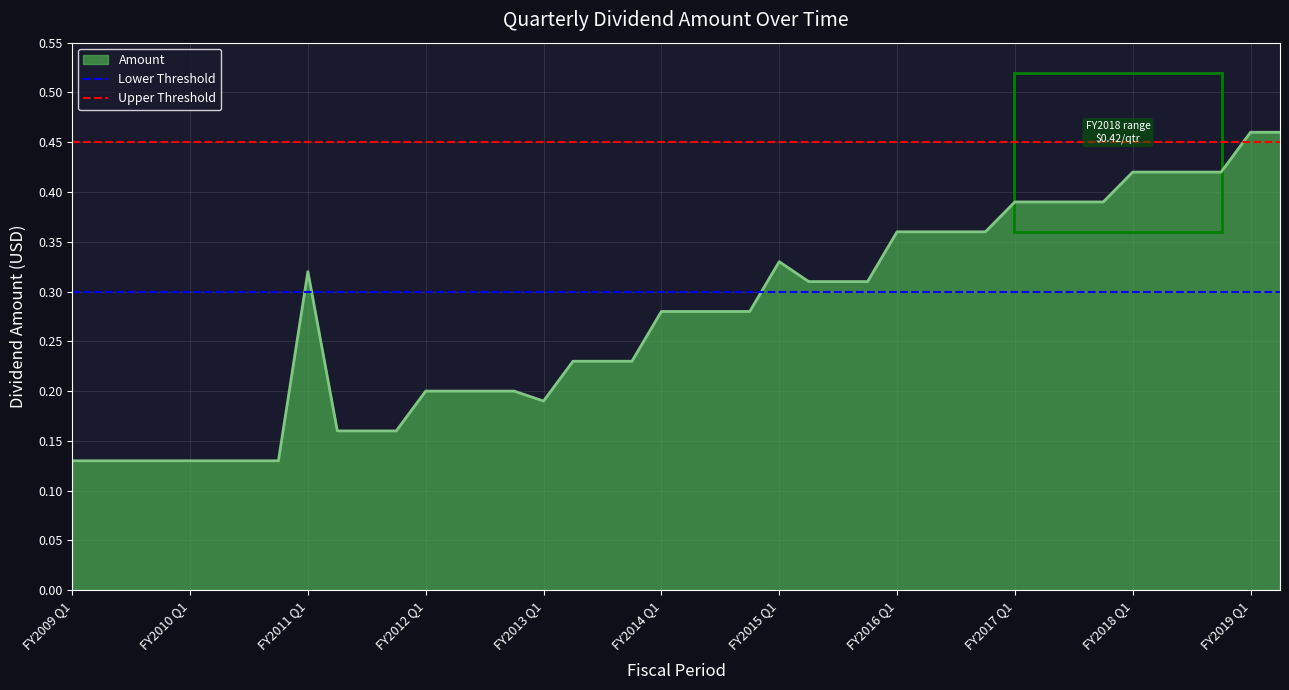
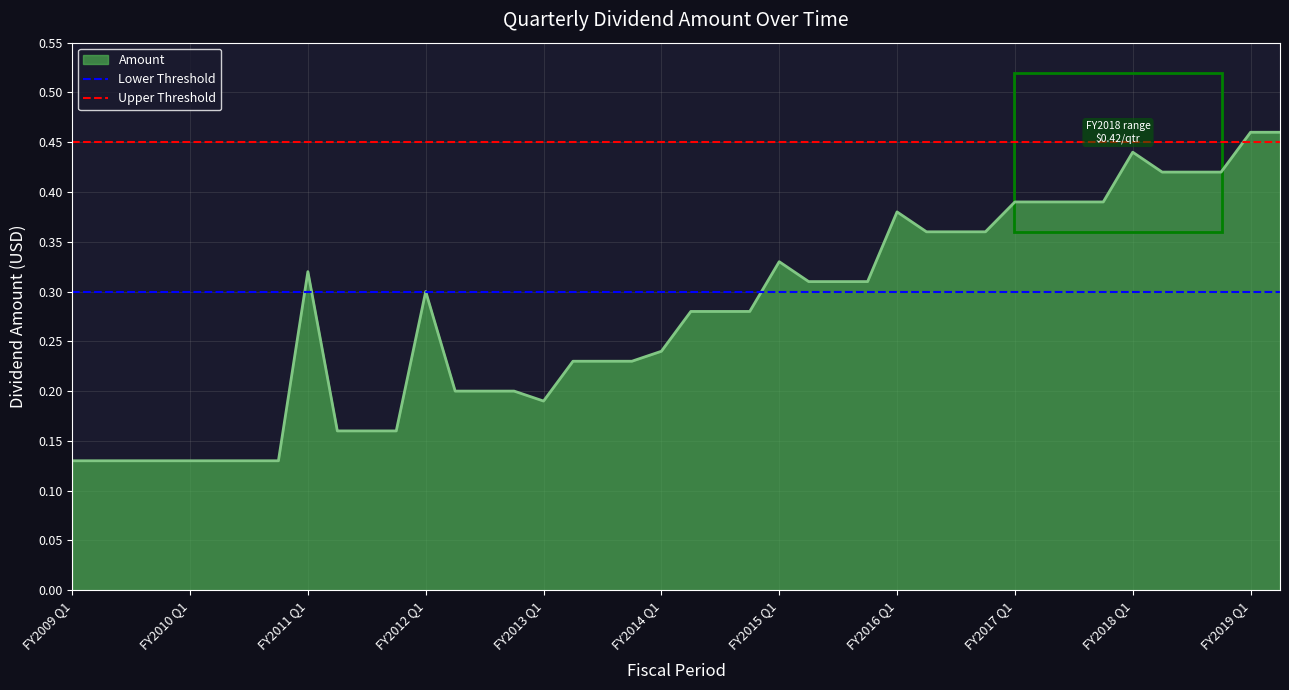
  {
    "FY2009 Q1": 0.13,
    "FY2010 Q1": 0.13,
    "FY2011 Q1": 0.32,
-   "FY2012 Q1": 0.2,
+   "FY2012 Q1": 0.3,
    "FY2013 Q1": 0.19,
-   "FY2014 Q1": 0.28,
+   "FY2014 Q1": 0.24,
    "FY2015 Q1": 0.33,
-   "FY2016 Q1": 0.36,
+   "FY2016 Q1": 0.38,
    "FY2017 Q1": 0.39,
-   "FY2018 Q1": 0.42,
+   "FY2018 Q1": 0.44,
    "FY2019 Q1": 0.46
  }
